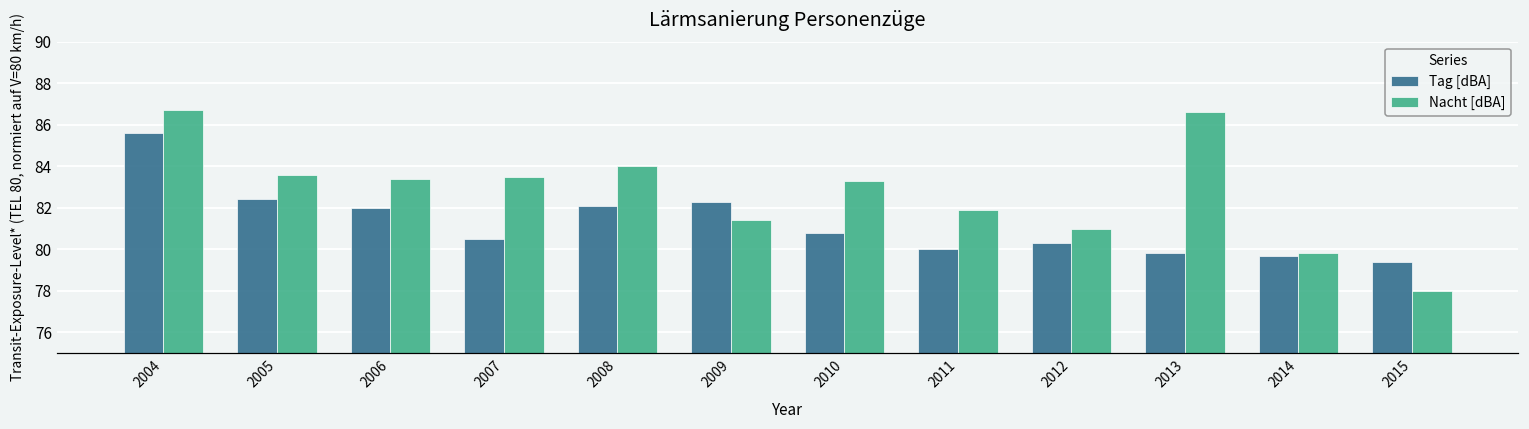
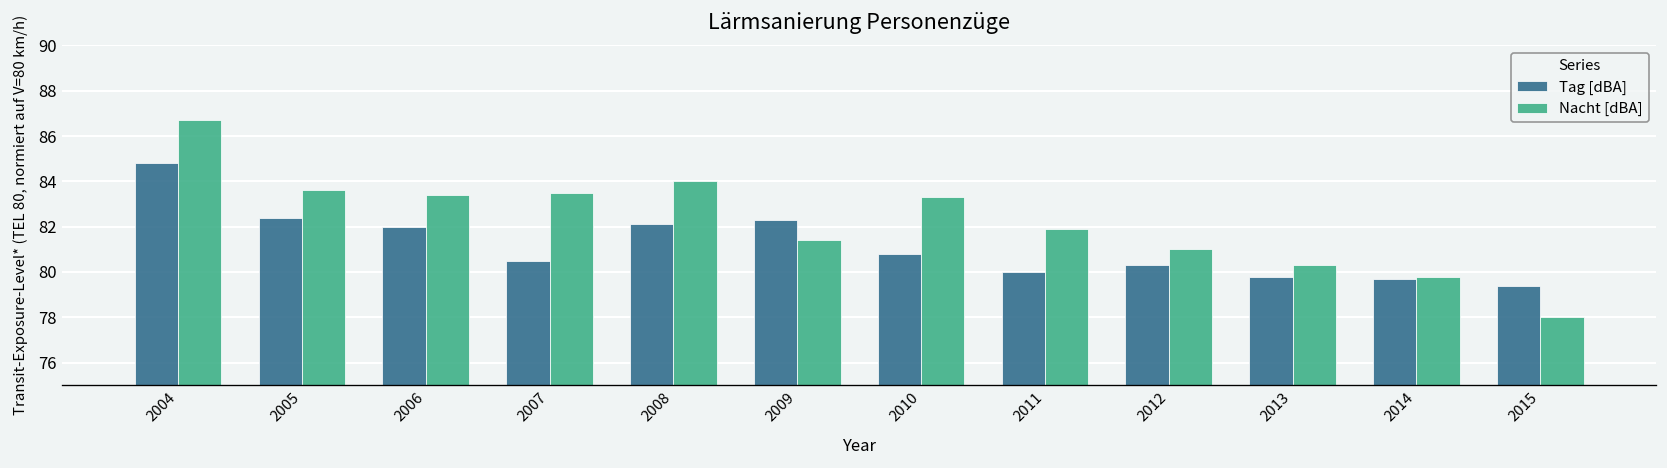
  {
    "Tag [dBA]": {
-     "2004": 85.6,
+     "2004": 84.8,
      "2005": 82.4,
      "2006": 82.0,
      "2007": 80.5,
      "2008": 82.1,
      "2009": 82.3,
      "2010": 80.8,
      "2011": 80.0,
      "2012": 80.3,
      "2013": 79.8,
      "2014": 79.7,
      "2015": 79.4
    },
    "Nacht [dBA]": {
      "2004": 86.7,
      "2005": 83.6,
      "2006": 83.4,
      "2007": 83.5,
      "2008": 84.0,
      "2009": 81.4,
      "2010": 83.3,
      "2011": 81.9,
      "2012": 81.0,
-     "2013": 86.6,
+     "2013": 80.3,
      "2014": 79.8,
      "2015": 78.0
    }
  }
